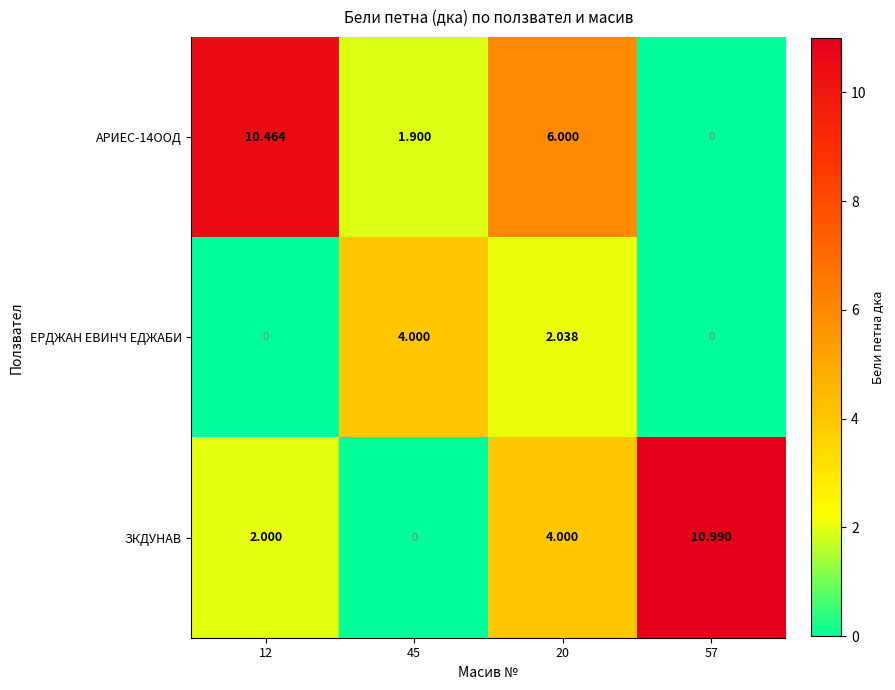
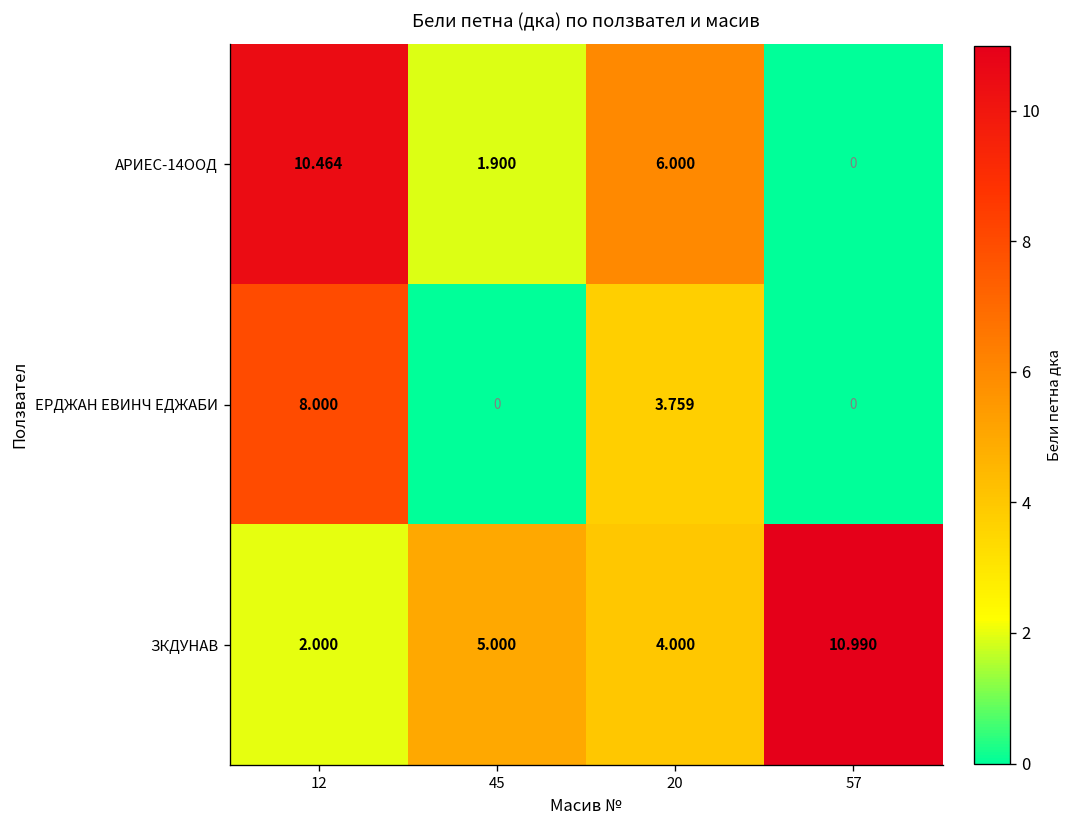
  {
    "АРИЕС-14ООД": {
      "12": 10.464,
      "45": 1.900,
      "20": 6.000,
      "57": 0
    },
    "ЕРДЖАН ЕВИНЧ ЕДЖАБИ": {
-     "12": 0,
-     "45": 4.000,
-     "20": 2.038,
+     "12": 8.000,
+     "45": 0,
+     "20": 3.759,
      "57": 0
    },
    "ЗКДУНАВ": {
      "12": 2.000,
-     "45": 0,
+     "45": 5.000,
      "20": 4.000,
      "57": 10.990
    }
  }
